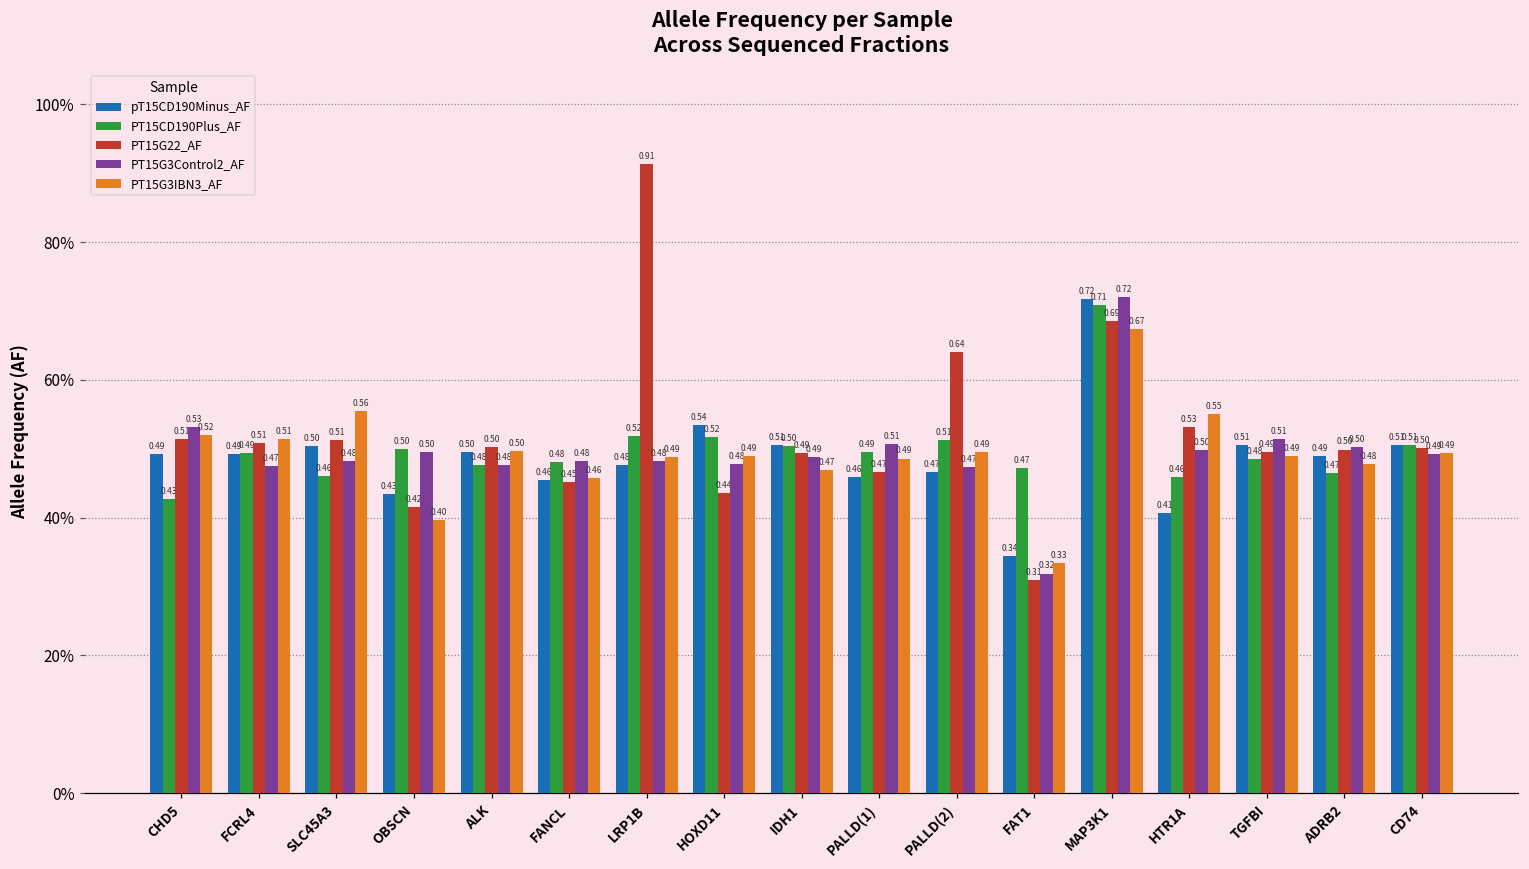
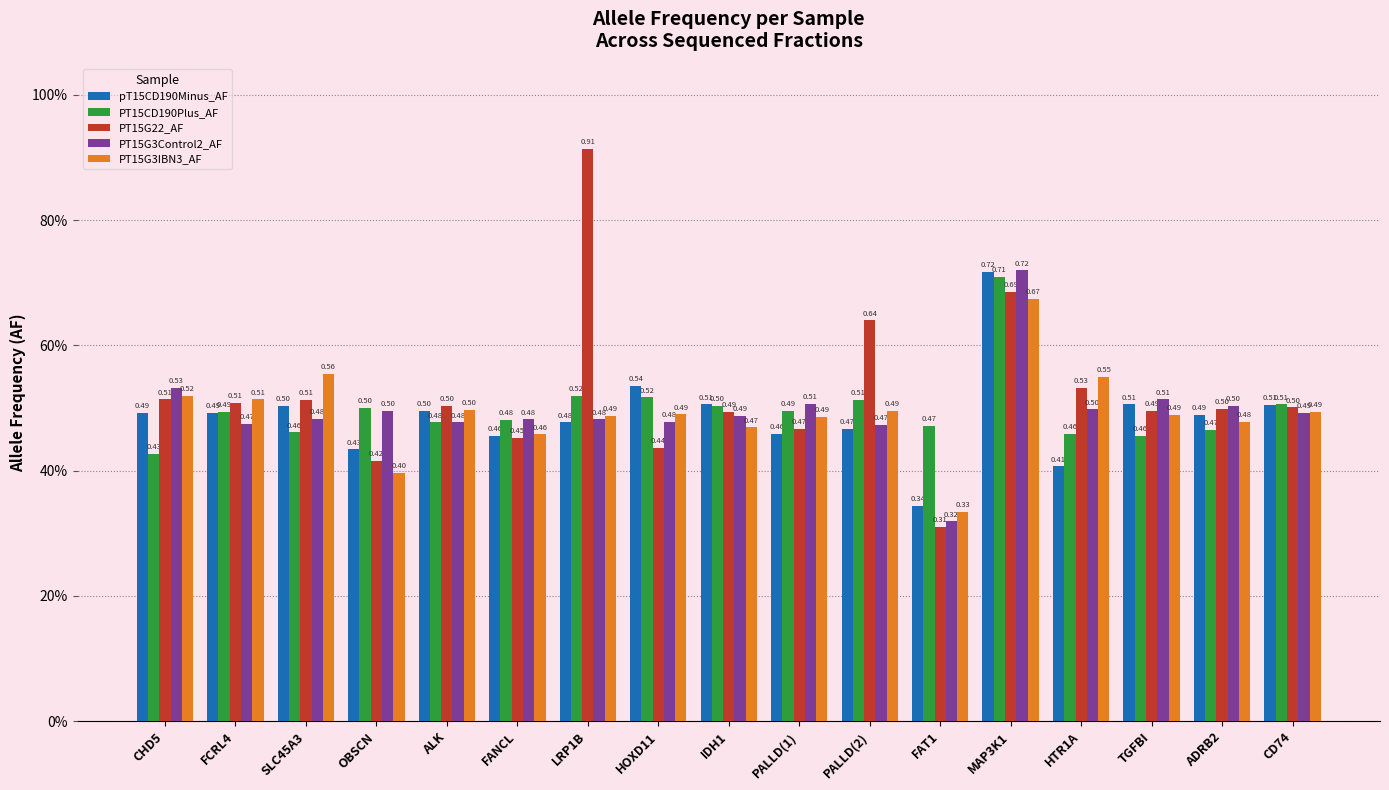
  {
    "pT15CD190Minus_AF": {
      "CHD5": 0.49,
      "SLC45A3": 0.50,
      "OBSCN": 0.43,
      "ALK": 0.50,
      "FANCL": 0.46,
      "LRP1B": 0.48,
      "HOXD11": 0.54,
      "PALLD(1)": 0.46,
      "PALLD(2)": 0.47,
      "FAT1": 0.34,
      "MAP3K1": 0.72,
      "HTR1A": 0.41,
      "TGFBI": 0.51,
      "ADRB2": 0.49
    },
    "PT15CD190Plus_AF": {
      "CHD5": 0.43,
      "SLC45A3": 0.46,
      "OBSCN": 0.50,
      "ALK": 0.48,
      "FANCL": 0.48,
      "LRP1B": 0.52,
      "HOXD11": 0.52,
      "PALLD(1)": 0.49,
      "PALLD(2)": 0.51,
      "FAT1": 0.47,
      "MAP3K1": 0.71,
      "HTR1A": 0.46,
-     "TGFBI": 0.48,
+     "TGFBI": 0.46,
      "ADRB2": 0.47
    },
    "PT15G22_AF": {
      "CHD5": 0.51,
      "FCRL4": 0.51,
      "SLC45A3": 0.51,
      "OBSCN": 0.42,
      "ALK": 0.50,
      "FANCL": 0.45,
      "LRP1B": 0.91,
      "HOXD11": 0.44,
      "IDH1": 0.49,
      "PALLD(1)": 0.47,
      "PALLD(2)": 0.64,
      "FAT1": 0.31,
      "MAP3K1": 0.69,
      "HTR1A": 0.53,
      "TGFBI": 0.49,
      "CD74": 0.50
    },
    "PT15G3Control2_AF": {
      "CHD5": 0.53,
      "FCRL4": 0.47,
      "SLC45A3": 0.48,
      "OBSCN": 0.50,
      "ALK": 0.48,
      "FANCL": 0.48,
      "LRP1B": 0.48,
      "HOXD11": 0.48,
      "IDH1": 0.49,
      "PALLD(1)": 0.51,
      "PALLD(2)": 0.47,
      "FAT1": 0.32,
      "MAP3K1": 0.72,
      "HTR1A": 0.50,
      "TGFBI": 0.51
    },
    "PT15G3IBN3_AF": {
      "CHD5": 0.52,
      "FCRL4": 0.51,
      "SLC45A3": 0.56,
      "OBSCN": 0.40,
      "ALK": 0.50,
      "FANCL": 0.46,
      "LRP1B": 0.49,
      "HOXD11": 0.49,
      "IDH1": 0.47,
      "PALLD(1)": 0.49,
      "PALLD(2)": 0.49,
      "FAT1": 0.33,
      "MAP3K1": 0.67,
      "HTR1A": 0.55,
      "TGFBI": 0.49,
      "ADRB2": 0.48
    }
  }
